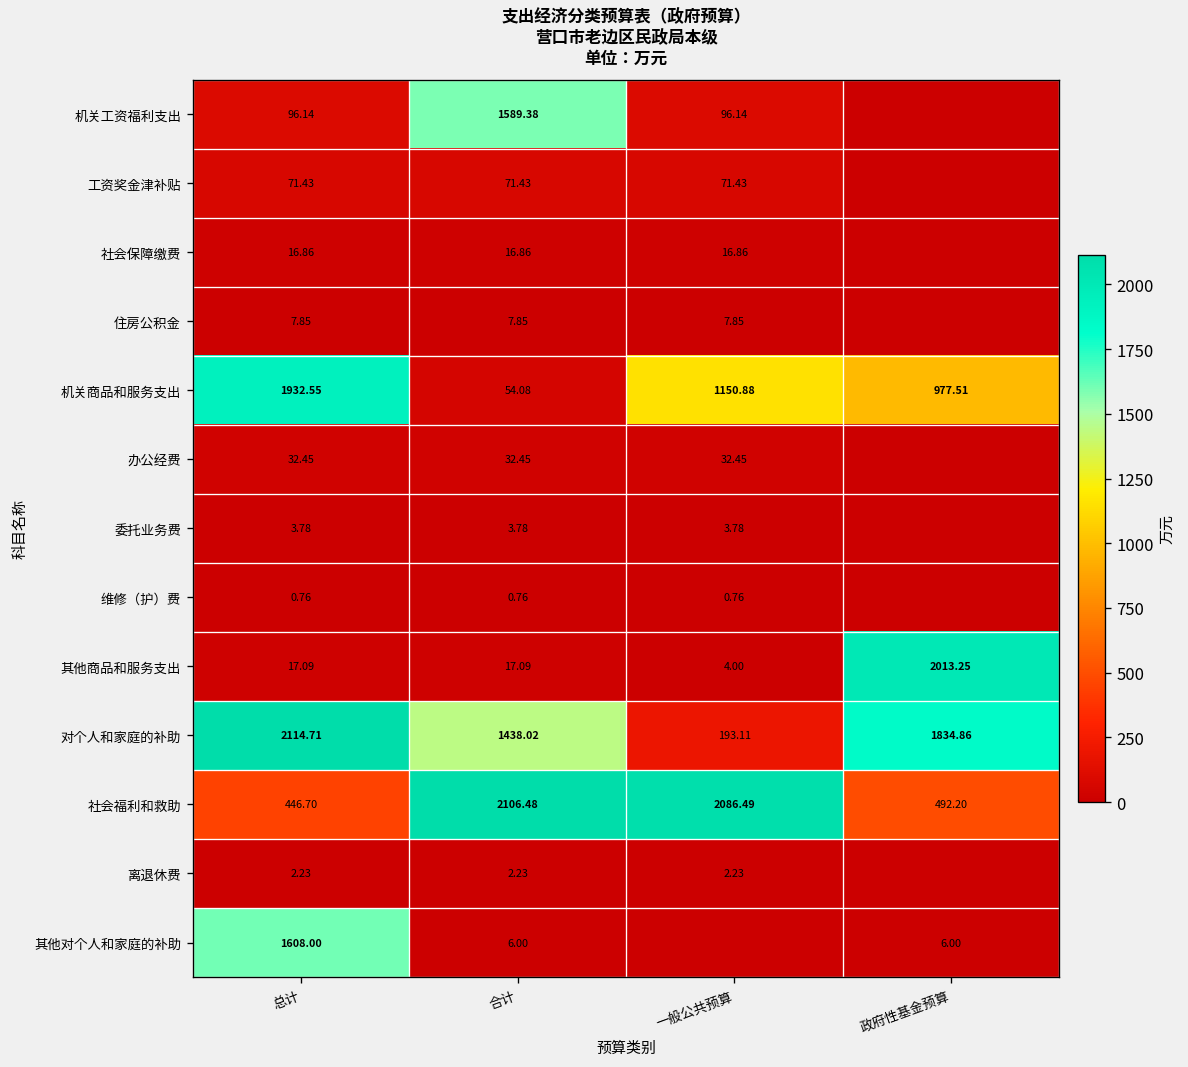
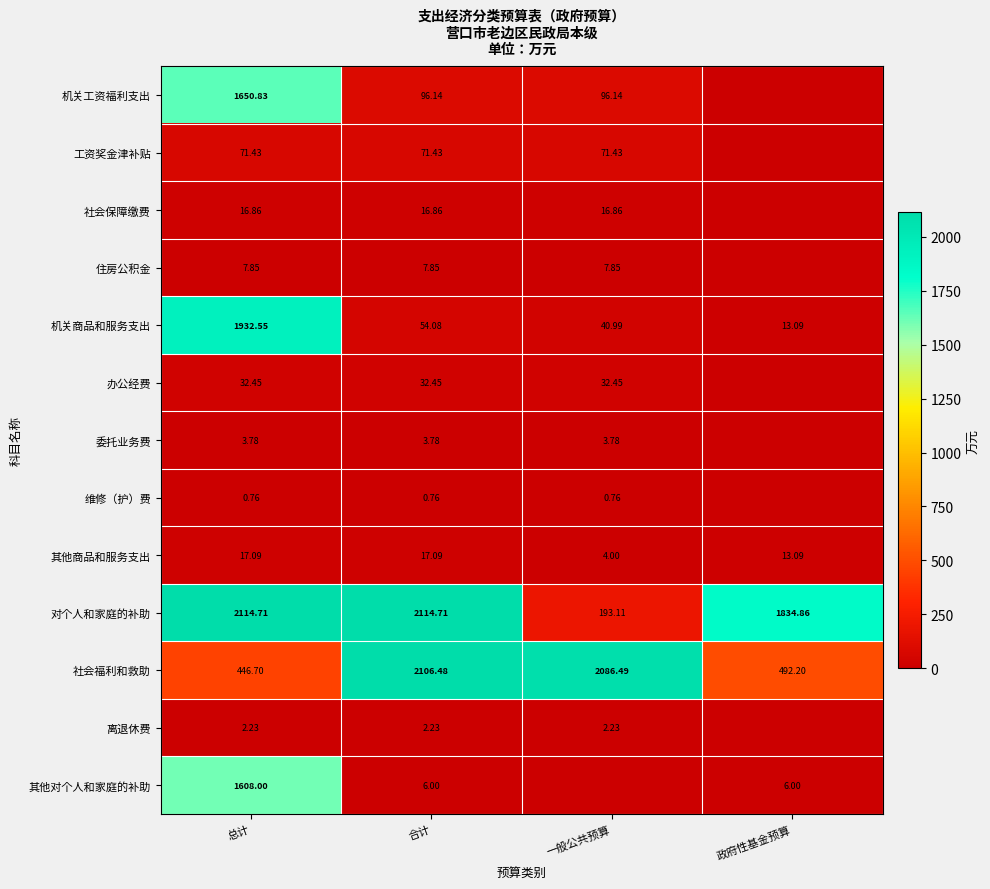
  {
    "机关工资福利支出": {
-     "总计": 96.14,
-     "合计": 1589.38,
+     "总计": 1650.83,
+     "合计": 96.14,
      "一般公共预算": 96.14
    },
    "工资奖金津补贴": {
      "总计": 71.43,
      "合计": 71.43,
      "一般公共预算": 71.43
    },
    "社会保障缴费": {
      "总计": 16.86,
      "合计": 16.86,
      "一般公共预算": 16.86
    },
    "住房公积金": {
      "总计": 7.85,
      "合计": 7.85,
      "一般公共预算": 7.85
    },
    "机关商品和服务支出": {
      "总计": 1932.55,
      "合计": 54.08,
-     "一般公共预算": 1150.88,
-     "政府性基金预算": 977.51
+     "一般公共预算": 40.99,
+     "政府性基金预算": 13.09
    },
    "办公经费": {
      "总计": 32.45,
      "合计": 32.45,
      "一般公共预算": 32.45
    },
    "委托业务费": {
      "总计": 3.78,
      "合计": 3.78,
      "一般公共预算": 3.78
    },
    "维修（护）费": {
      "总计": 0.76,
      "合计": 0.76,
      "一般公共预算": 0.76
    },
    "其他商品和服务支出": {
      "总计": 17.09,
      "合计": 17.09,
      "一般公共预算": 4.00,
-     "政府性基金预算": 2013.25
+     "政府性基金预算": 13.09
    },
    "对个人和家庭的补助": {
      "总计": 2114.71,
-     "合计": 1438.02,
+     "合计": 2114.71,
      "一般公共预算": 193.11,
      "政府性基金预算": 1834.86
    },
    "社会福利和救助": {
      "总计": 446.70,
      "合计": 2106.48,
      "一般公共预算": 2086.49,
      "政府性基金预算": 492.20
    },
    "离退休费": {
      "总计": 2.23,
      "合计": 2.23,
      "一般公共预算": 2.23
    },
    "其他对个人和家庭的补助": {
      "总计": 1608.00,
      "合计": 6.00,
      "政府性基金预算": 6.00
    }
  }
